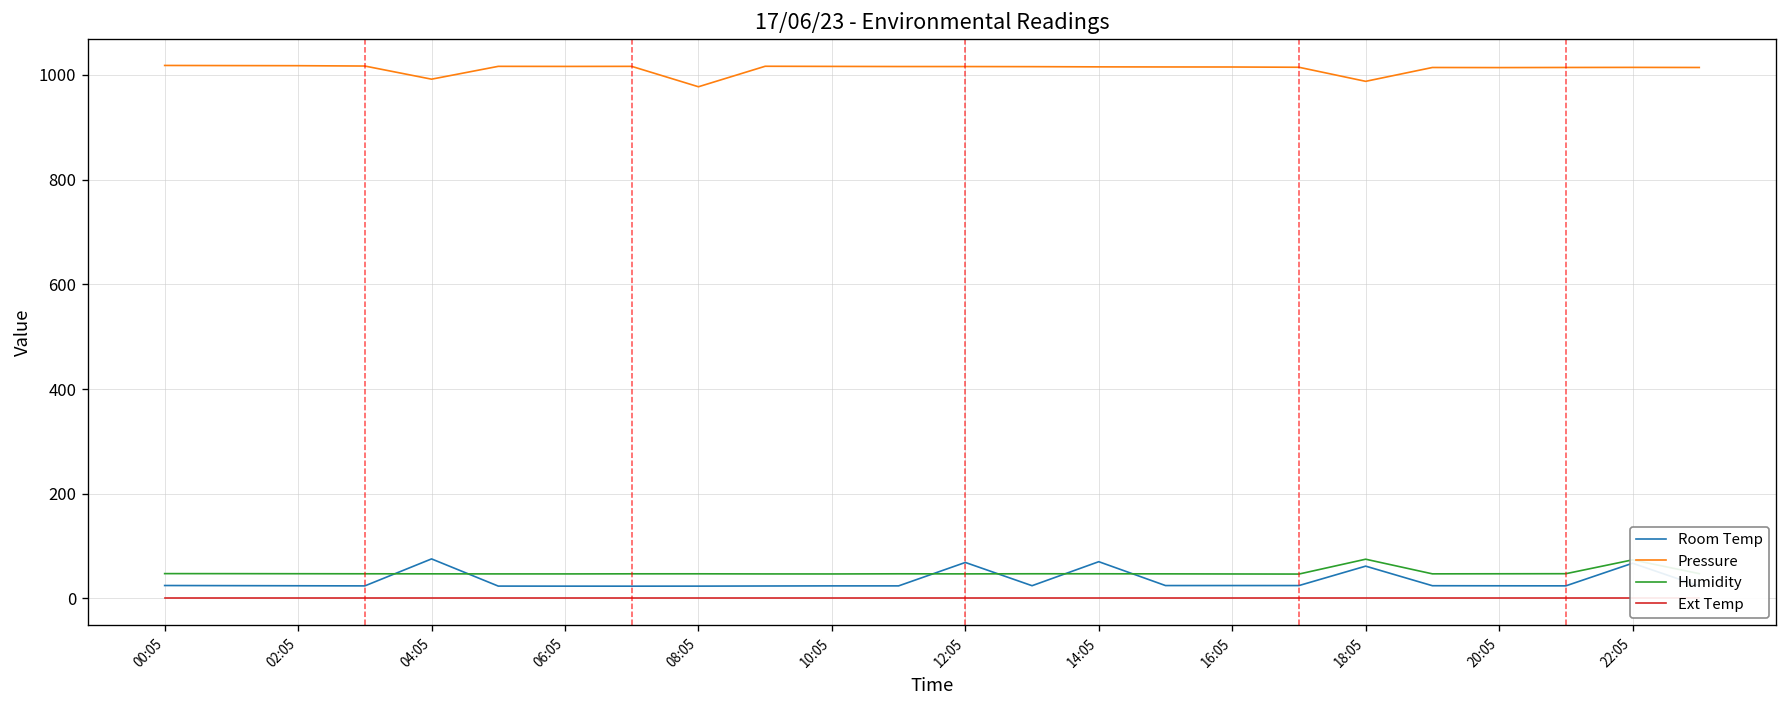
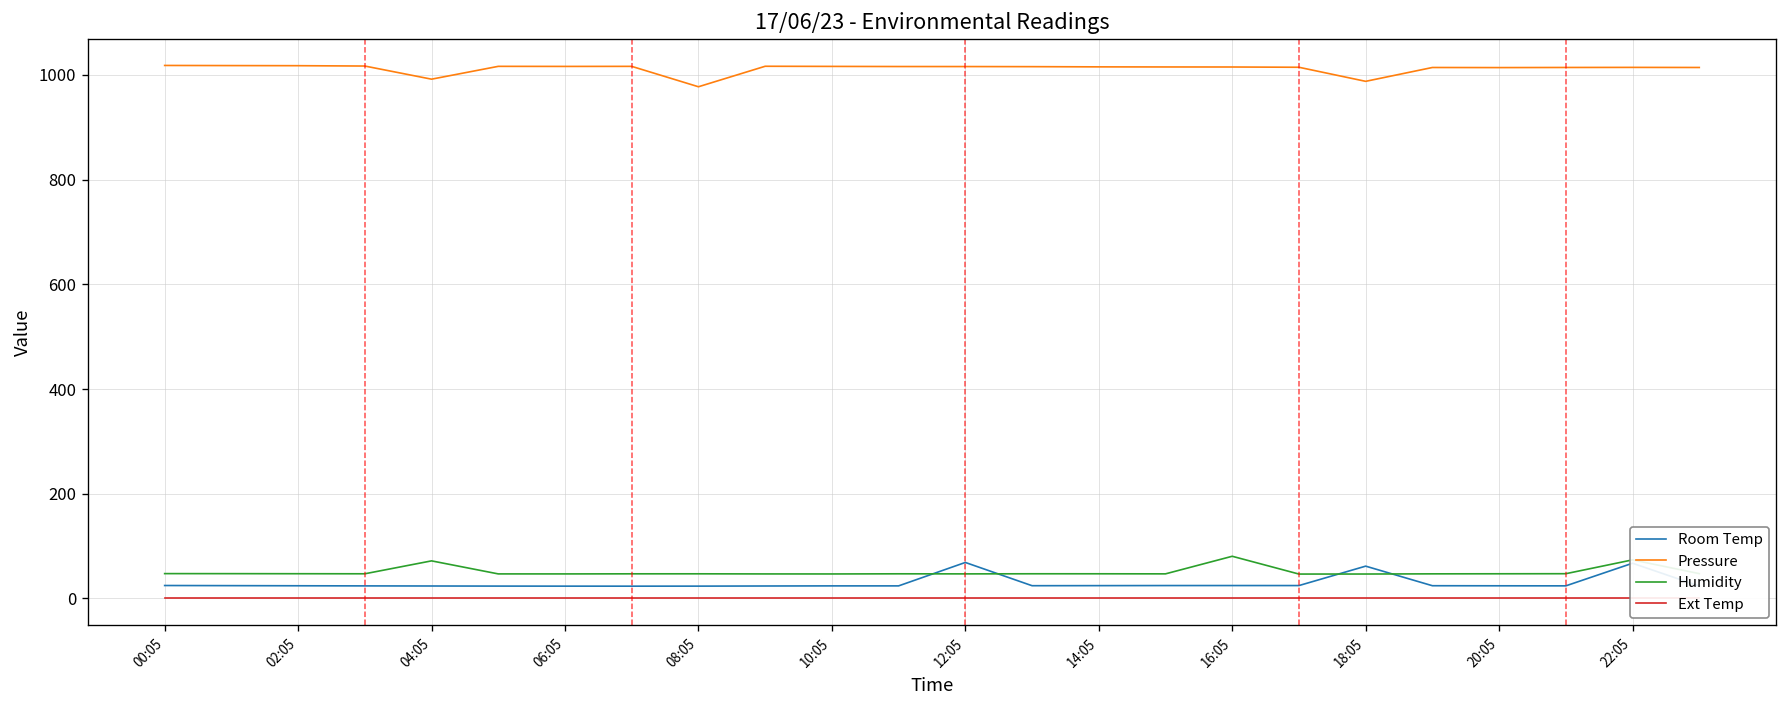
  {
    "Room Temp": {
      "00:05": 20,
      "02:05": 20,
-     "04:05": 80,
+     "04:05": 20,
      "06:05": 20,
      "08:05": 20,
      "10:05": 20,
      "12:05": 70,
-     "14:05": 70,
+     "14:05": 20,
      "16:05": 20,
      "18:05": 60,
      "20:05": 20
    },
    "Pressure": {
      "00:05": 1020,
      "02:05": 1020,
      "04:05": 990,
      "06:05": 1020,
      "08:05": 980,
      "10:05": 1020,
      "12:05": 1020,
      "14:05": 1020,
      "16:05": 1020,
      "18:05": 990,
      "20:05": 1010,
      "22:05": 1010
    },
    "Humidity": {
      "00:05": 50,
      "02:05": 50,
-     "04:05": 50,
+     "04:05": 70,
      "06:05": 50,
      "08:05": 50,
      "10:05": 50,
      "12:05": 50,
      "14:05": 50,
-     "16:05": 50,
-     "18:05": 80,
+     "16:05": 80,
+     "18:05": 50,
      "20:05": 50
    },
    "Ext Temp": {
      "00:05": 0,
      "02:05": 0,
      "04:05": 0,
      "06:05": 0,
      "08:05": 0,
      "10:05": 0,
      "12:05": 0,
      "14:05": 0,
      "16:05": 0,
      "18:05": 0,
      "20:05": 0
    }
  }
